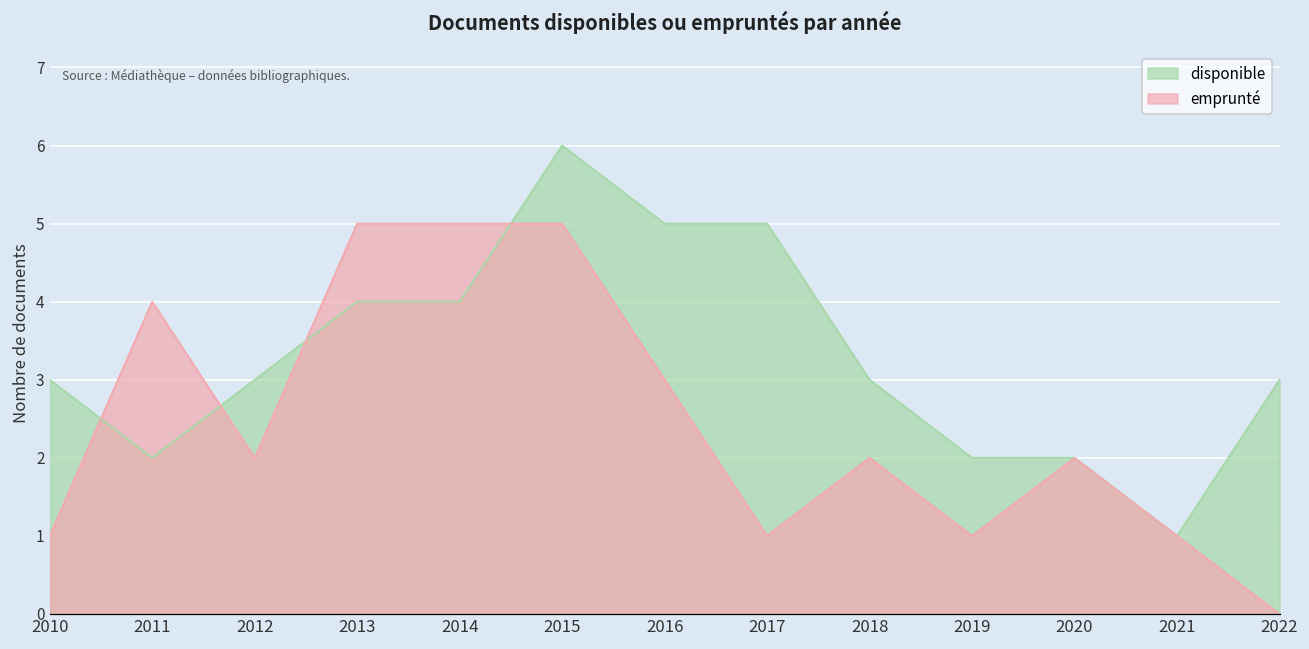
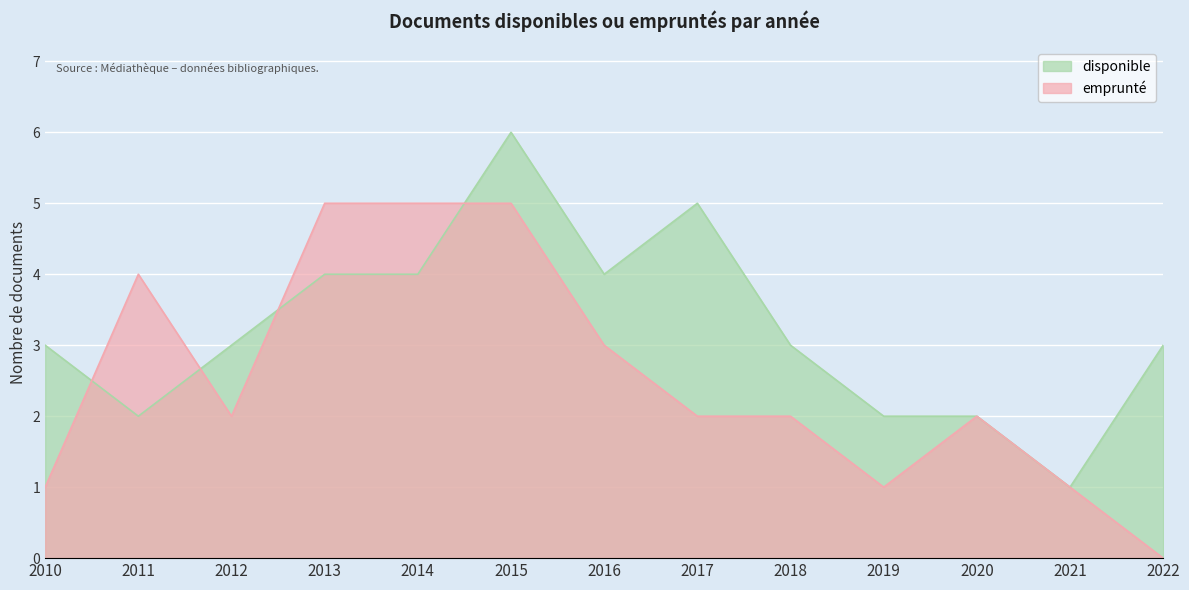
  {
    "disponible": {
      "2010": 3,
      "2011": 2,
      "2012": 3,
      "2013": 4,
      "2014": 4,
      "2015": 6,
-     "2016": 5,
+     "2016": 4,
      "2017": 5,
      "2018": 3,
      "2019": 2,
      "2022": 3
    },
    "emprunté": {
      "2010": 1,
      "2011": 4,
      "2012": 2,
      "2013": 5,
      "2014": 5,
      "2015": 5,
      "2016": 3,
-     "2017": 1,
+     "2017": 2,
      "2018": 2,
      "2019": 1,
      "2022": 0
    }
  }
